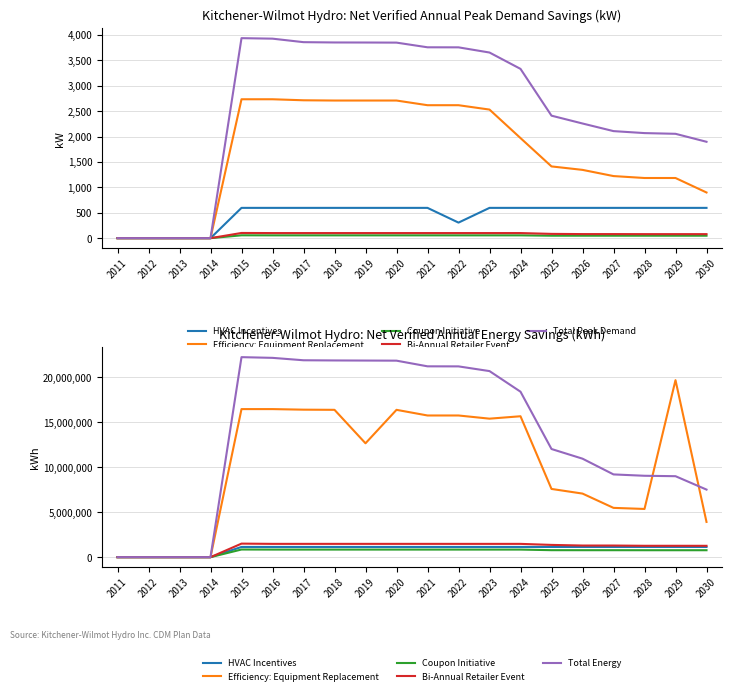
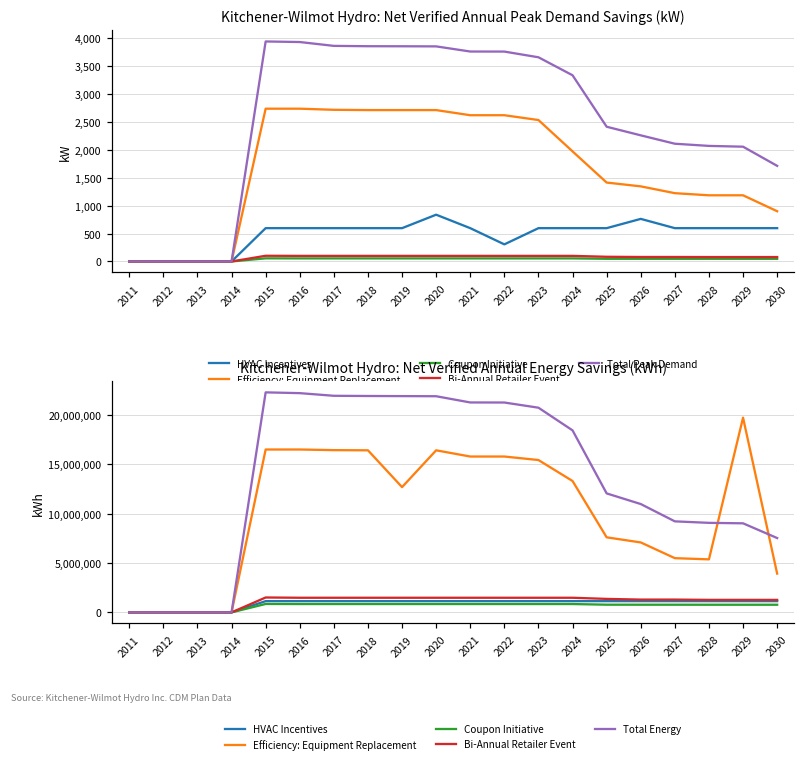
  {
    "Kitchener-Wilmot Hydro: Net Verified Annual Peak Demand Savings (kW)": {
      "HVAC Incentives": {
        "2015": "600",
        "2016": "600",
        "2017": "600",
        "2018": "600",
        "2019": "600",
-       "2020": "600",
+       "2020": "800",
        "2021": "600",
        "2022": "300",
        "2023": "600",
        "2024": "600",
        "2025": "600",
-       "2026": "600",
+       "2026": "800",
        "2027": "600",
        "2028": "600",
        "2029": "600",
        "2030": "600"
      },
      "Efficiency: Equipment Replacement": {
        "2015": "2,700",
        "2016": "2,700",
        "2017": "2,700",
        "2018": "2,700",
        "2019": "2,700",
        "2020": "2,700",
        "2021": "2,600",
        "2022": "2,600",
        "2023": "2,500",
        "2024": "2,000",
        "2025": "1,400",
        "2026": "1,300",
        "2027": "1,200",
        "2028": "1,200",
        "2029": "1,200",
        "2030": "900"
      },
      "Total Peak Demand": {
        "2015": "3,900",
        "2016": "3,900",
        "2017": "3,900",
        "2018": "3,900",
        "2019": "3,900",
        "2020": "3,800",
        "2021": "3,800",
        "2022": "3,800",
        "2023": "3,700",
        "2024": "3,300",
        "2025": "2,400",
        "2026": "2,300",
        "2027": "2,100",
        "2028": "2,100",
        "2029": "2,100",
-       "2030": "1,900"
+       "2030": "1,700"
      }
    },
    "Kitchener-Wilmot Hydro: Net Verified Annual Energy Savings (kWh)": {
      "HVAC Incentives": {
        "2015": "1,000,000",
        "2016": "1,000,000",
        "2017": "1,000,000",
        "2018": "1,000,000",
        "2019": "1,000,000",
        "2020": "1,000,000",
        "2021": "1,000,000",
        "2022": "1,000,000",
        "2023": "1,000,000",
        "2024": "1,000,000"
      },
      "Efficiency: Equipment Replacement": {
        "2015": "16,000,000",
        "2016": "16,000,000",
        "2017": "16,000,000",
        "2018": "16,000,000",
        "2019": "13,000,000",
        "2020": "16,000,000",
        "2021": "16,000,000",
        "2022": "16,000,000",
        "2023": "15,000,000",
-       "2024": "16,000,000",
+       "2024": "13,000,000",
        "2025": "8,000,000",
        "2026": "7,000,000",
        "2027": "5,000,000",
        "2028": "5,000,000",
        "2029": "20,000,000",
        "2030": "4,000,000"
      },
      "Coupon Initiative": {
        "2015": "1,000,000",
        "2016": "1,000,000",
        "2017": "1,000,000",
        "2018": "1,000,000",
        "2019": "1,000,000",
        "2020": "1,000,000",
        "2021": "1,000,000",
        "2022": "1,000,000",
        "2023": "1,000,000",
        "2024": "1,000,000",
        "2025": "1,000,000",
        "2026": "1,000,000",
        "2027": "1,000,000",
        "2028": "1,000,000",
        "2029": "1,000,000",
        "2030": "1,000,000"
      },
      "Bi-Annual Retailer Event": {
        "2015": "2,000,000",
        "2016": "1,000,000",
        "2017": "1,000,000",
        "2018": "1,000,000",
        "2019": "1,000,000",
        "2020": "1,000,000",
        "2021": "1,000,000",
        "2022": "1,000,000",
        "2023": "1,000,000",
        "2024": "1,000,000"
      },
      "Total Energy": {
        "2015": "22,000,000",
        "2016": "22,000,000",
        "2017": "22,000,000",
        "2018": "22,000,000",
        "2019": "22,000,000",
        "2020": "22,000,000",
        "2021": "21,000,000",
        "2022": "21,000,000",
        "2023": "21,000,000",
        "2024": "18,000,000",
        "2025": "12,000,000",
        "2026": "11,000,000",
        "2027": "9,000,000",
        "2028": "9,000,000",
        "2029": "9,000,000",
        "2030": "8,000,000"
      }
    }
  }
